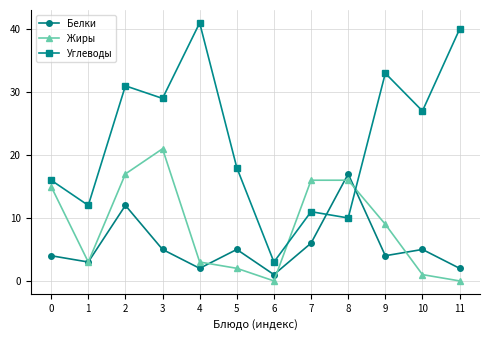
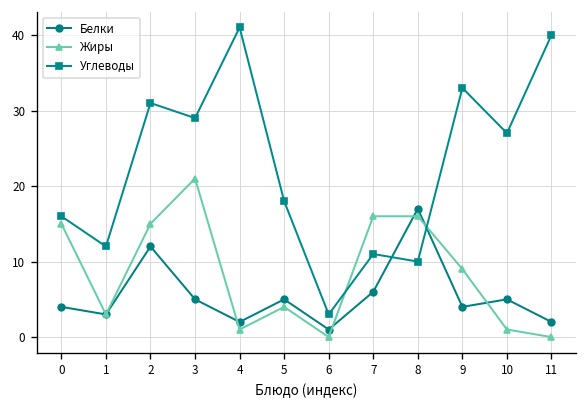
  {
    "Жиры": {
      "0": 15,
-     "2": 17,
+     "2": 15,
      "3": 21,
-     "4": 3,
-     "5": 2,
+     "4": 1,
+     "5": 4,
      "6": 0,
      "7": 16,
      "8": 16,
      "9": 9,
      "10": 1,
      "11": 0
    }
  }
